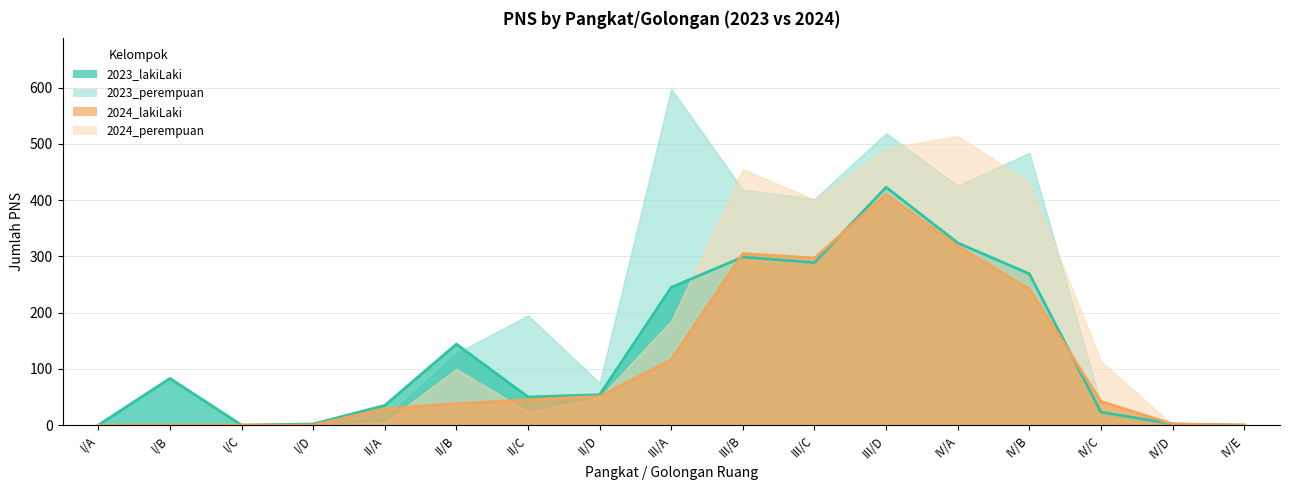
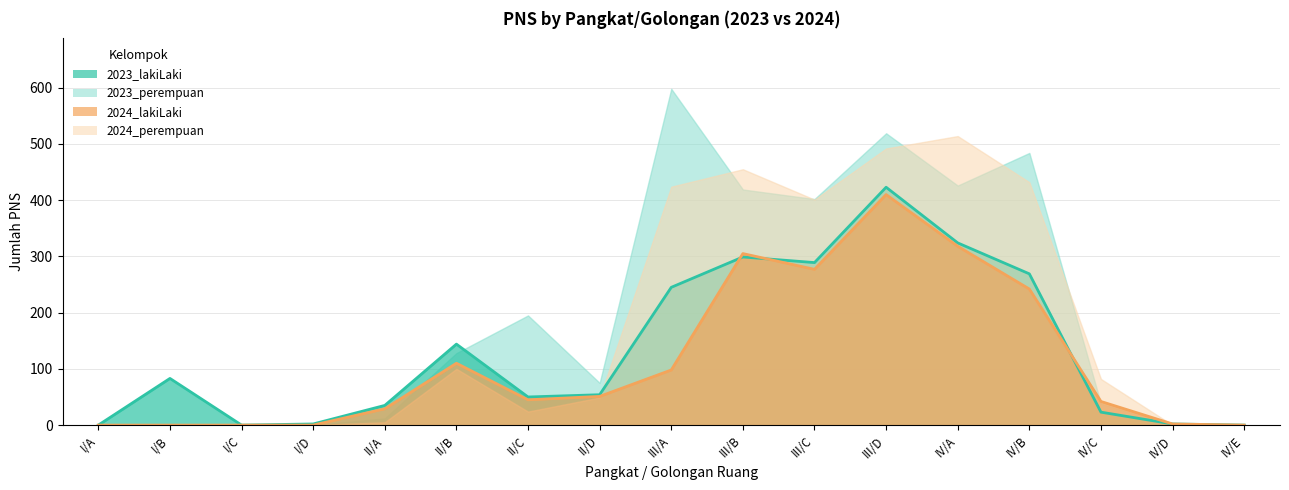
  {
    "2023_perempuan": {
      "II/A": 10,
      "II/B": 130,
      "II/C": 200,
      "II/D": 80,
      "III/A": 600,
      "III/B": 420,
      "III/D": 520,
      "IV/A": 430,
      "IV/B": 480
    },
    "2023_lakiLaki": {
      "I/B": 80,
      "II/A": 40,
      "II/B": 140,
      "II/C": 50,
      "III/A": 250,
      "III/B": 300,
      "III/C": 290,
      "III/D": 420,
      "IV/A": 320,
      "IV/B": 270,
      "IV/C": 20
    },
    "2024_perempuan": {
      "II/A": 10,
      "II/B": 100,
      "II/C": 20,
-     "III/A": 190,
+     "III/A": 420,
      "III/B": 460,
      "III/D": 490,
      "IV/A": 510,
      "IV/B": 430,
-     "IV/C": 110
+     "IV/C": 80
    },
    "2024_lakiLaki": {
      "II/A": 30,
-     "II/B": 40,
+     "II/B": 110,
      "II/C": 50,
-     "III/A": 120,
+     "III/A": 100,
      "III/B": 310,
-     "III/C": 300,
+     "III/C": 280,
      "III/D": 410,
      "IV/A": 320,
      "IV/B": 240
    }
  }
